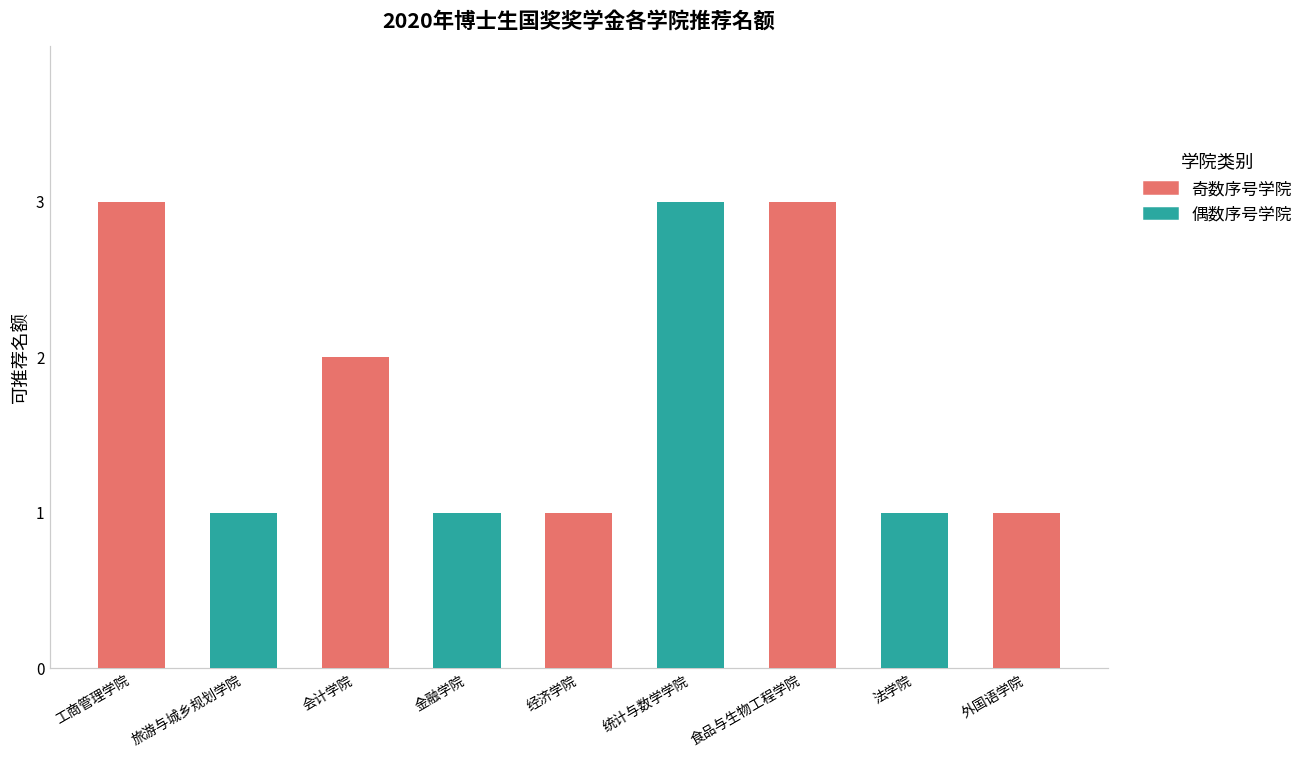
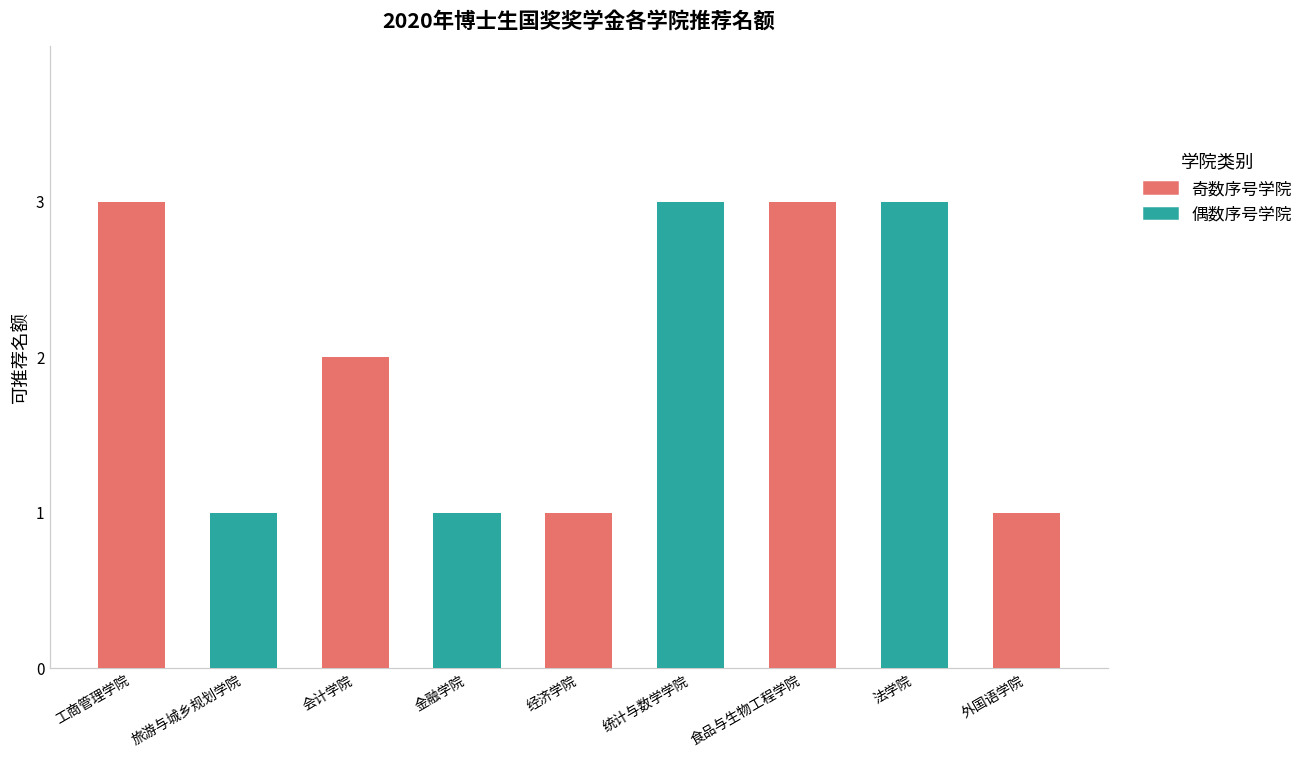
  {
    "工商管理学院": 3,
    "旅游与城乡规划学院": 1,
    "会计学院": 2,
    "金融学院": 1,
    "经济学院": 1,
    "统计与数学学院": 3,
    "食品与生物工程学院": 3,
-   "法学院": 1,
+   "法学院": 3,
    "外国语学院": 1
  }
